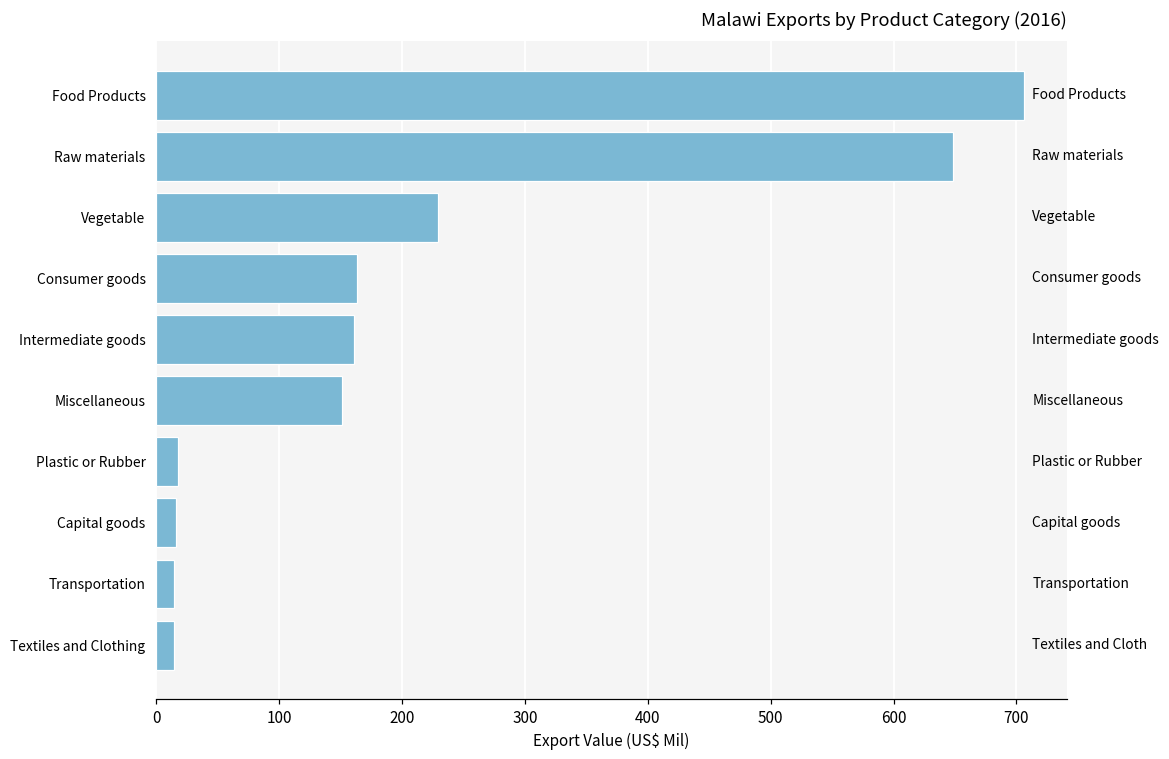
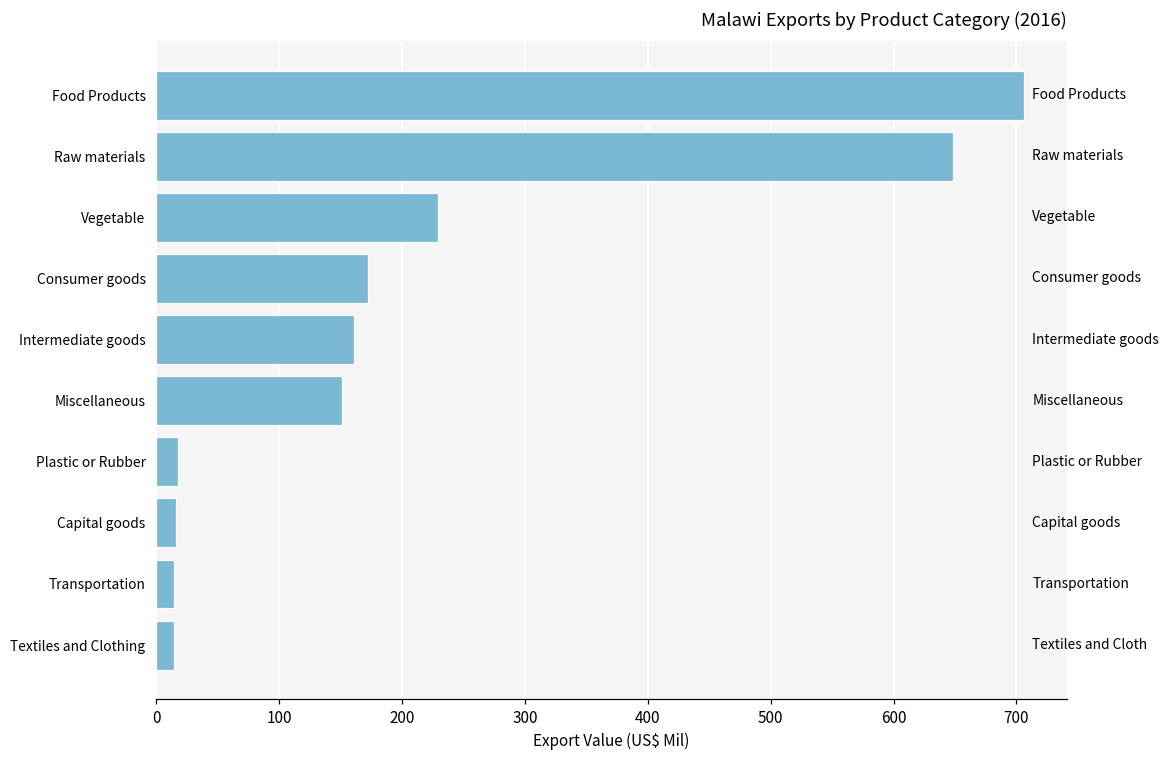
  {
    "Food Products": 706,
    "Raw materials": 648,
    "Vegetable": 229,
-   "Consumer goods": 163,
+   "Consumer goods": 172,
    "Intermediate goods": 161,
    "Miscellaneous": 151,
    "Plastic or Rubber": 17,
    "Capital goods": 16,
    "Transportation": 15,
    "Textiles and Clothing": 14
  }
